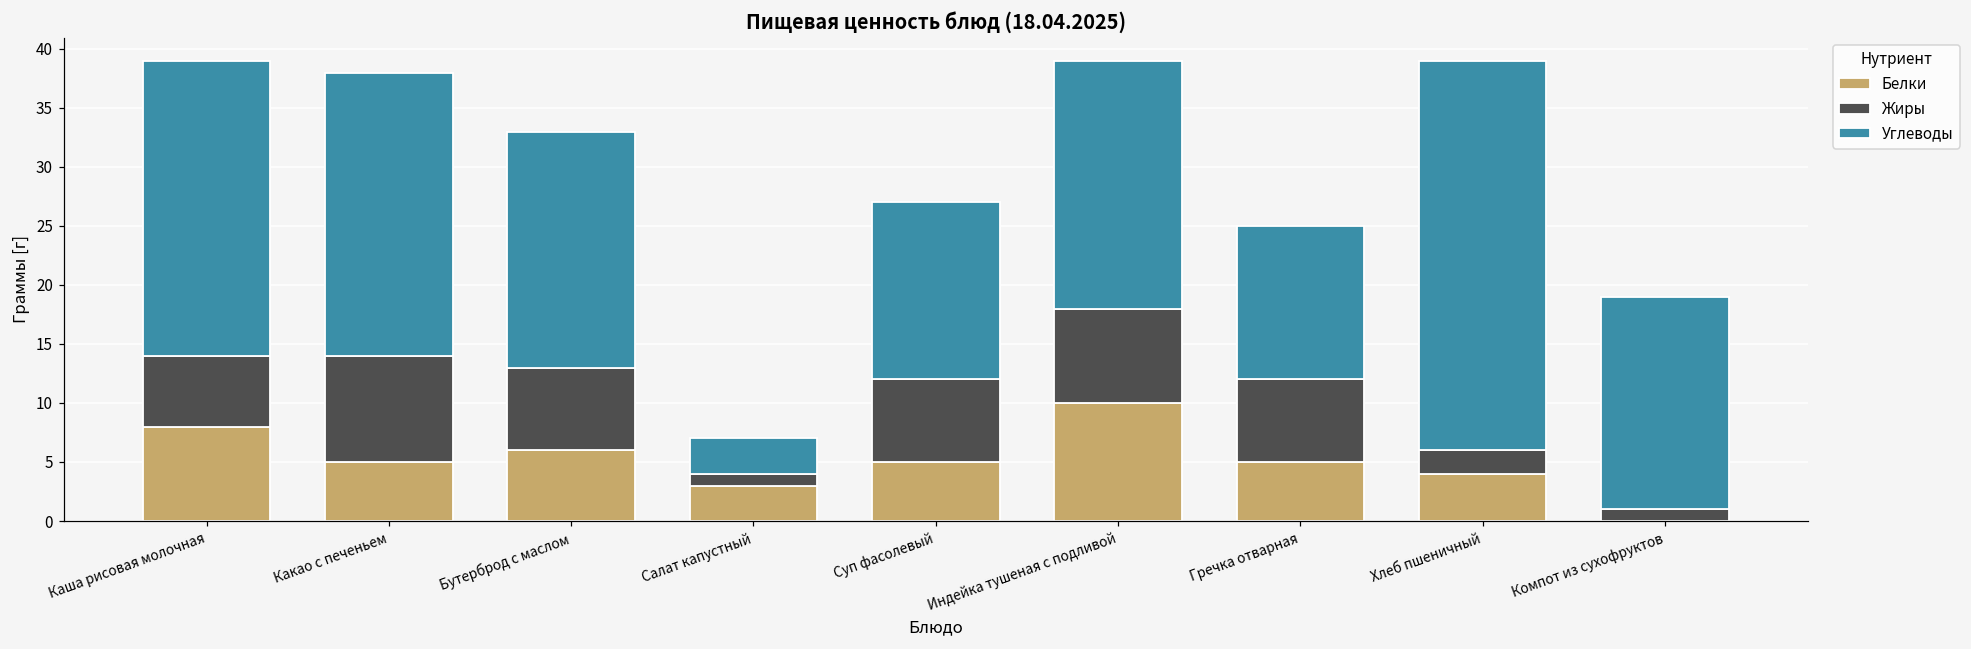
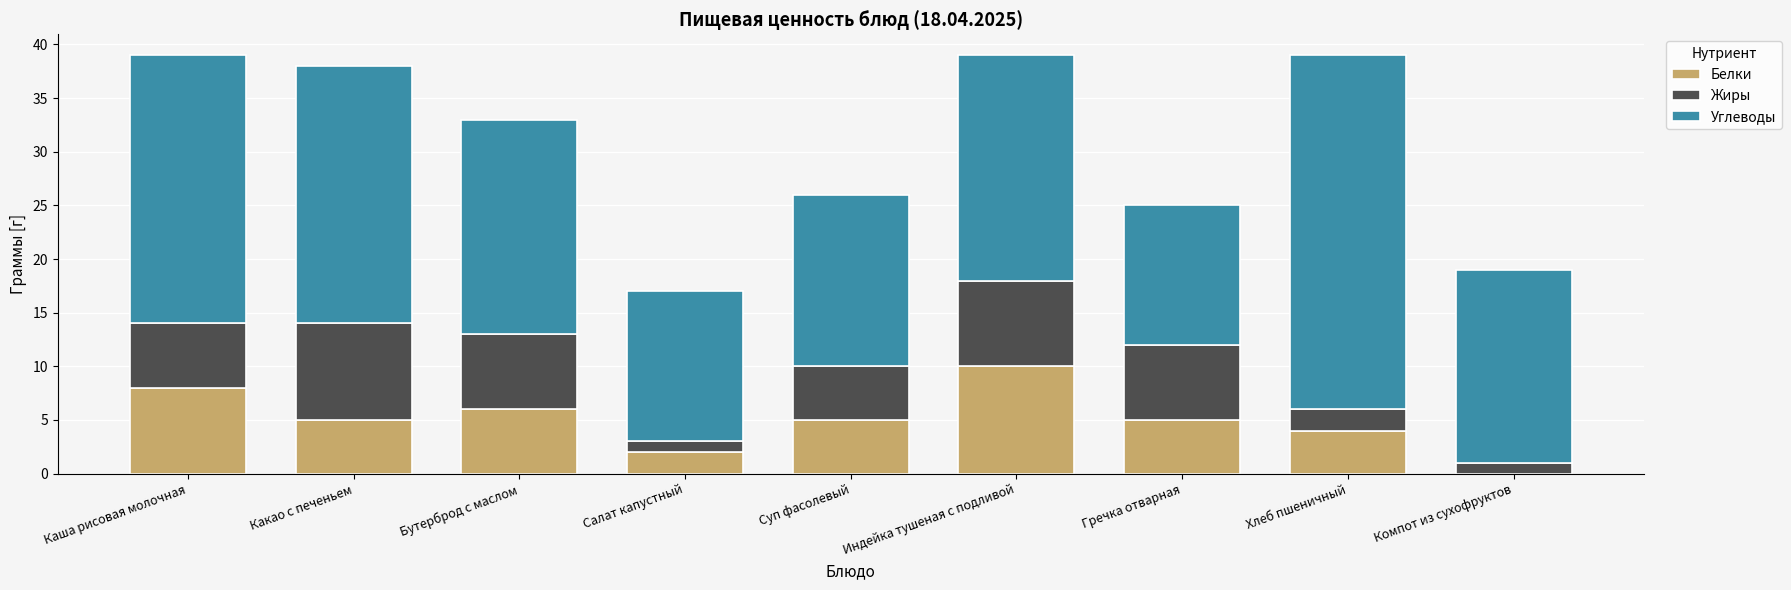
  {
    "Белки": {
      "Каша рисовая молочная": 8,
      "Какао с печеньем": 5,
      "Бутерброд с маслом": 6,
-     "Салат капустный": 3,
+     "Салат капустный": 2,
      "Суп фасолевый": 5,
      "Индейка тушеная с подливой": 10,
      "Гречка отварная": 5,
      "Хлеб пшеничный": 4,
      "Компот из сухофруктов": 0
    },
    "Жиры": {
      "Каша рисовая молочная": 6,
      "Какао с печеньем": 9,
      "Бутерброд с маслом": 7,
      "Салат капустный": 1,
-     "Суп фасолевый": 7,
+     "Суп фасолевый": 5,
      "Индейка тушеная с подливой": 8,
      "Гречка отварная": 7,
      "Хлеб пшеничный": 2,
      "Компот из сухофруктов": 1
    },
    "Углеводы": {
      "Каша рисовая молочная": 25,
      "Какао с печеньем": 24,
      "Бутерброд с маслом": 20,
-     "Салат капустный": 3,
-     "Суп фасолевый": 15,
+     "Салат капустный": 14,
+     "Суп фасолевый": 16,
      "Индейка тушеная с подливой": 21,
      "Гречка отварная": 13,
      "Хлеб пшеничный": 33,
      "Компот из сухофруктов": 18
    }
  }
